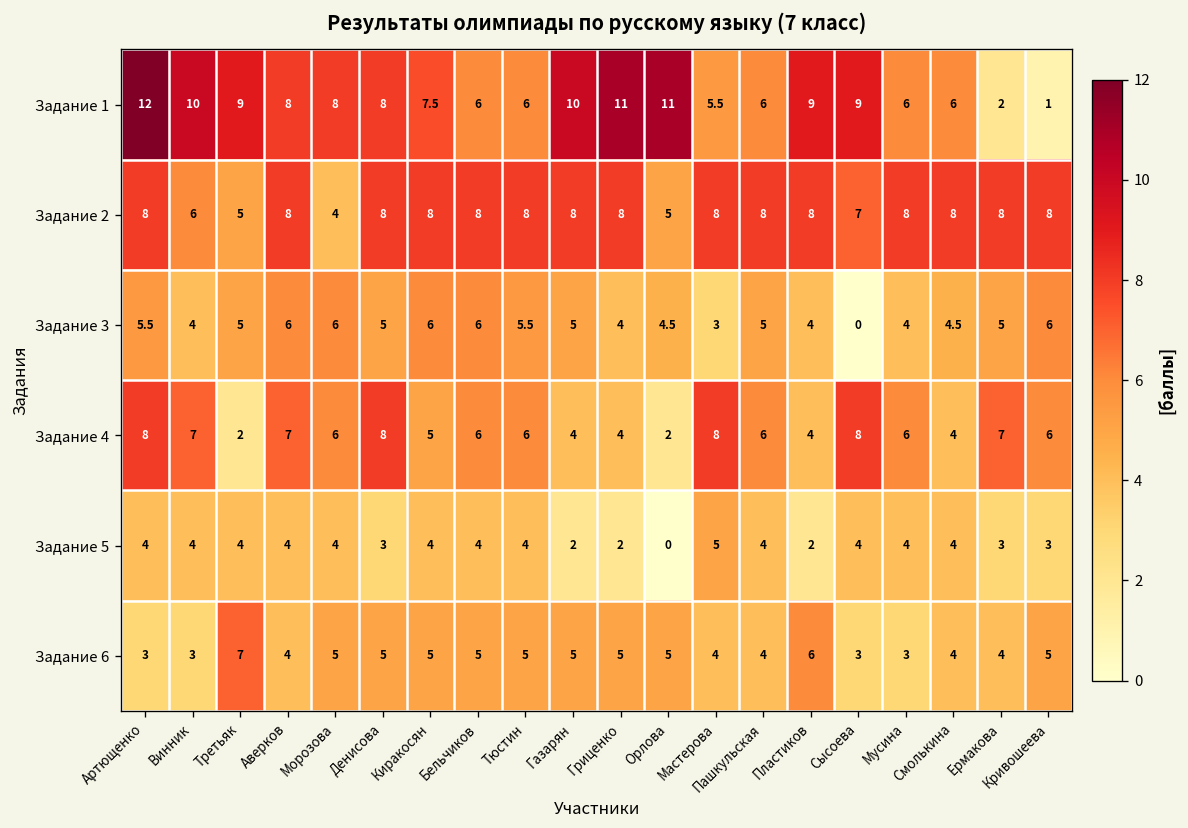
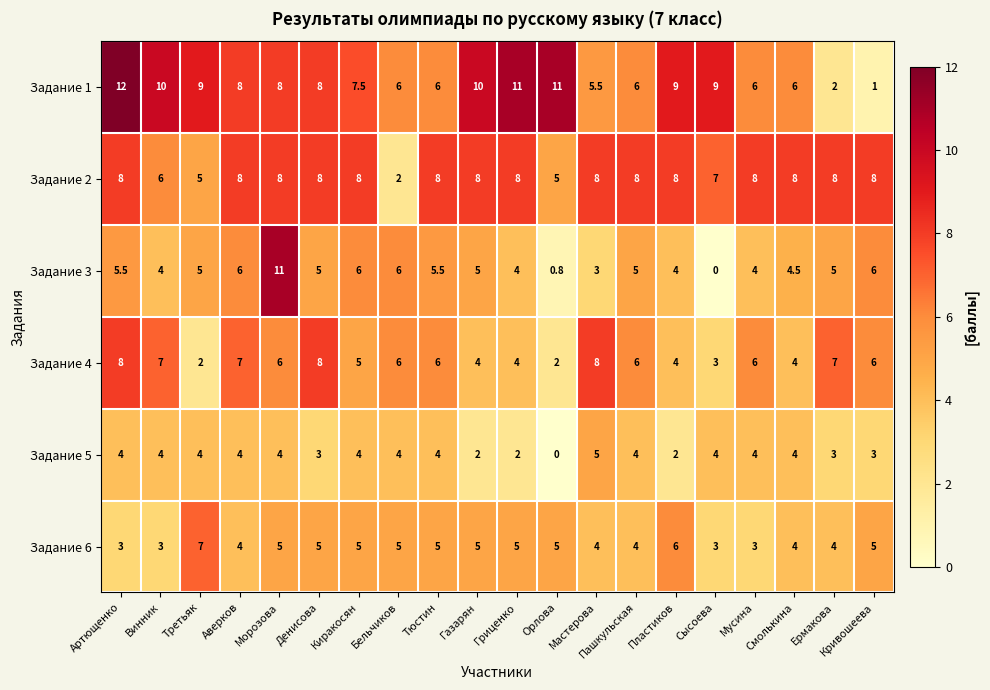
  {
    "Задание 1": {
      "Артющенко": 12,
      "Винник": 10,
      "Третьяк": 9,
      "Аверков": 8,
      "Морозова": 8,
      "Денисова": 8,
      "Киракосян": 7.5,
      "Бельчиков": 6,
      "Тюстин": 6,
      "Газарян": 10,
      "Гриценко": 11,
      "Орлова": 11,
      "Мастерова": 5.5,
      "Пашкульская": 6,
      "Пластиков": 9,
      "Сысоева": 9,
      "Мусина": 6,
      "Смолькина": 6,
      "Ермакова": 2,
      "Кривошеева": 1
    },
    "Задание 2": {
      "Артющенко": 8,
      "Винник": 6,
      "Третьяк": 5,
      "Аверков": 8,
-     "Морозова": 4,
+     "Морозова": 8,
      "Денисова": 8,
      "Киракосян": 8,
-     "Бельчиков": 8,
+     "Бельчиков": 2,
      "Тюстин": 8,
      "Газарян": 8,
      "Гриценко": 8,
      "Орлова": 5,
      "Мастерова": 8,
      "Пашкульская": 8,
      "Пластиков": 8,
      "Сысоева": 7,
      "Мусина": 8,
      "Смолькина": 8,
      "Ермакова": 8,
      "Кривошеева": 8
    },
    "Задание 3": {
      "Артющенко": 5.5,
      "Винник": 4,
      "Третьяк": 5,
      "Аверков": 6,
-     "Морозова": 6,
+     "Морозова": 11,
      "Денисова": 5,
      "Киракосян": 6,
      "Бельчиков": 6,
      "Тюстин": 5.5,
      "Газарян": 5,
      "Гриценко": 4,
-     "Орлова": 4.5,
+     "Орлова": 0.8,
      "Мастерова": 3,
      "Пашкульская": 5,
      "Пластиков": 4,
      "Сысоева": 0,
      "Мусина": 4,
      "Смолькина": 4.5,
      "Ермакова": 5,
      "Кривошеева": 6
    },
    "Задание 4": {
      "Артющенко": 8,
      "Винник": 7,
      "Третьяк": 2,
      "Аверков": 7,
      "Морозова": 6,
      "Денисова": 8,
      "Киракосян": 5,
      "Бельчиков": 6,
      "Тюстин": 6,
      "Газарян": 4,
      "Гриценко": 4,
      "Орлова": 2,
      "Мастерова": 8,
      "Пашкульская": 6,
      "Пластиков": 4,
-     "Сысоева": 8,
+     "Сысоева": 3,
      "Мусина": 6,
      "Смолькина": 4,
      "Ермакова": 7,
      "Кривошеева": 6
    },
    "Задание 5": {
      "Артющенко": 4,
      "Винник": 4,
      "Третьяк": 4,
      "Аверков": 4,
      "Морозова": 4,
      "Денисова": 3,
      "Киракосян": 4,
      "Бельчиков": 4,
      "Тюстин": 4,
      "Газарян": 2,
      "Гриценко": 2,
      "Орлова": 0,
      "Мастерова": 5,
      "Пашкульская": 4,
      "Пластиков": 2,
      "Сысоева": 4,
      "Мусина": 4,
      "Смолькина": 4,
      "Ермакова": 3,
      "Кривошеева": 3
    },
    "Задание 6": {
      "Артющенко": 3,
      "Винник": 3,
      "Третьяк": 7,
      "Аверков": 4,
      "Морозова": 5,
      "Денисова": 5,
      "Киракосян": 5,
      "Бельчиков": 5,
      "Тюстин": 5,
      "Газарян": 5,
      "Гриценко": 5,
      "Орлова": 5,
      "Мастерова": 4,
      "Пашкульская": 4,
      "Пластиков": 6,
      "Сысоева": 3,
      "Мусина": 3,
      "Смолькина": 4,
      "Ермакова": 4,
      "Кривошеева": 5
    }
  }
